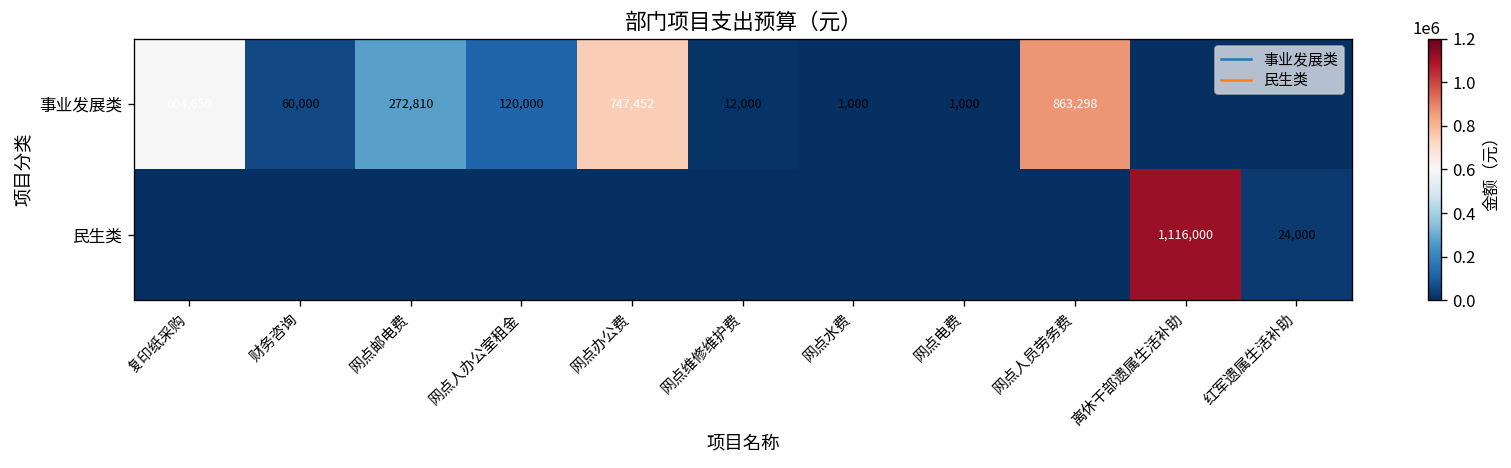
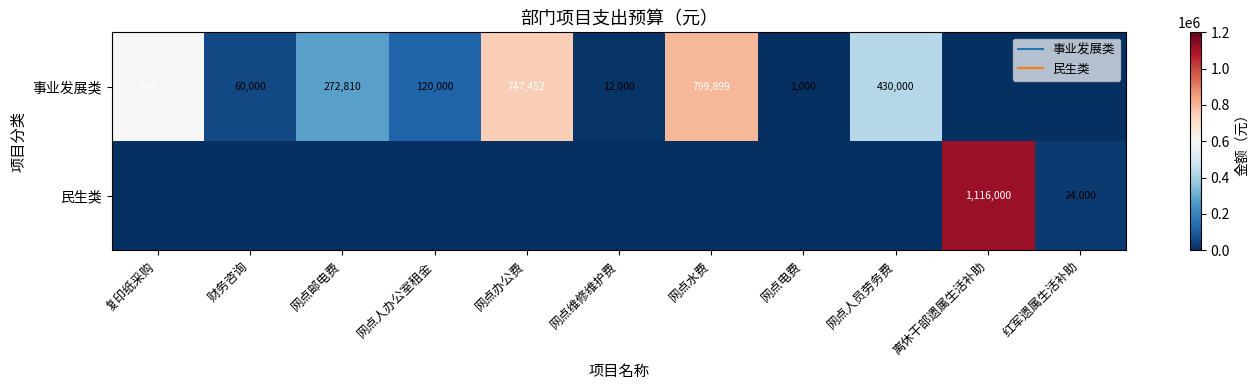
  {
    "事业发展类": {
      "财务咨询": "60,000",
      "网点邮电费": "272,810",
      "网点人办公室租金": "120,000",
      "网点办公费": "747,452",
      "网点维修维护费": "12,000",
-     "网点水费": "1,000",
+     "网点水费": "799,899",
      "网点电费": "1,000",
-     "网点人员劳务费": "863,298"
+     "网点人员劳务费": "430,000"
    },
    "民生类": {
      "离休干部遗属生活补助": "1,116,000",
      "红军遗属生活补助": "24,000"
    }
  }
